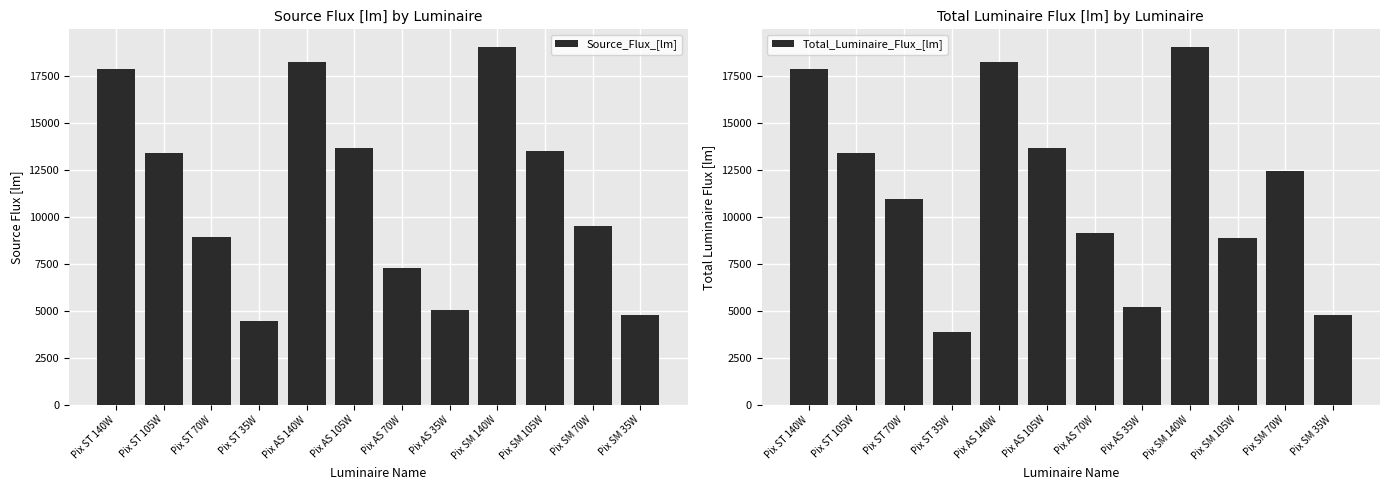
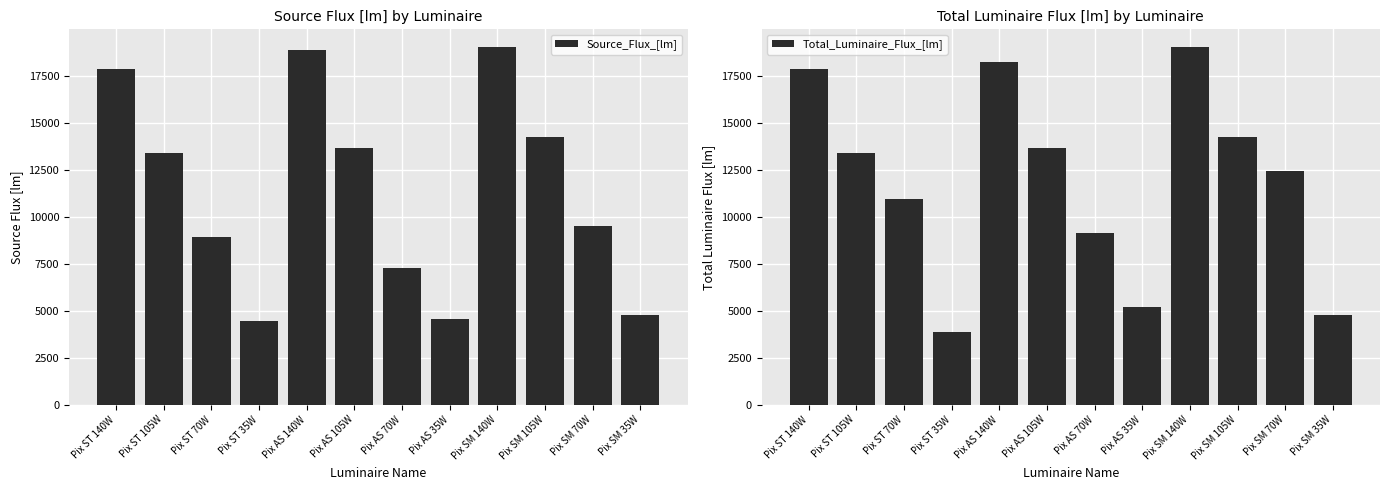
  {
    "Source Flux [lm] by Luminaire": {
      "Pix ST 140W": 17900,
      "Pix ST 105W": 13400,
      "Pix ST 70W": 8900,
      "Pix ST 35W": 4500,
-     "Pix AS 140W": 18200,
+     "Pix AS 140W": 18900,
      "Pix AS 105W": 13700,
      "Pix AS 70W": 7300,
-     "Pix AS 35W": 5000,
+     "Pix AS 35W": 4600,
      "Pix SM 140W": 19000,
-     "Pix SM 105W": 13500,
+     "Pix SM 105W": 14300,
      "Pix SM 70W": 9500,
      "Pix SM 35W": 4800
    },
    "Total Luminaire Flux [lm] by Luminaire": {
      "Pix ST 140W": 17900,
      "Pix ST 105W": 13400,
      "Pix ST 70W": 11000,
      "Pix ST 35W": 3900,
      "Pix AS 140W": 18200,
      "Pix AS 105W": 13700,
      "Pix AS 70W": 9100,
      "Pix AS 35W": 5200,
      "Pix SM 140W": 19000,
-     "Pix SM 105W": 8900,
+     "Pix SM 105W": 14300,
      "Pix SM 70W": 12400,
      "Pix SM 35W": 4800
    }
  }
